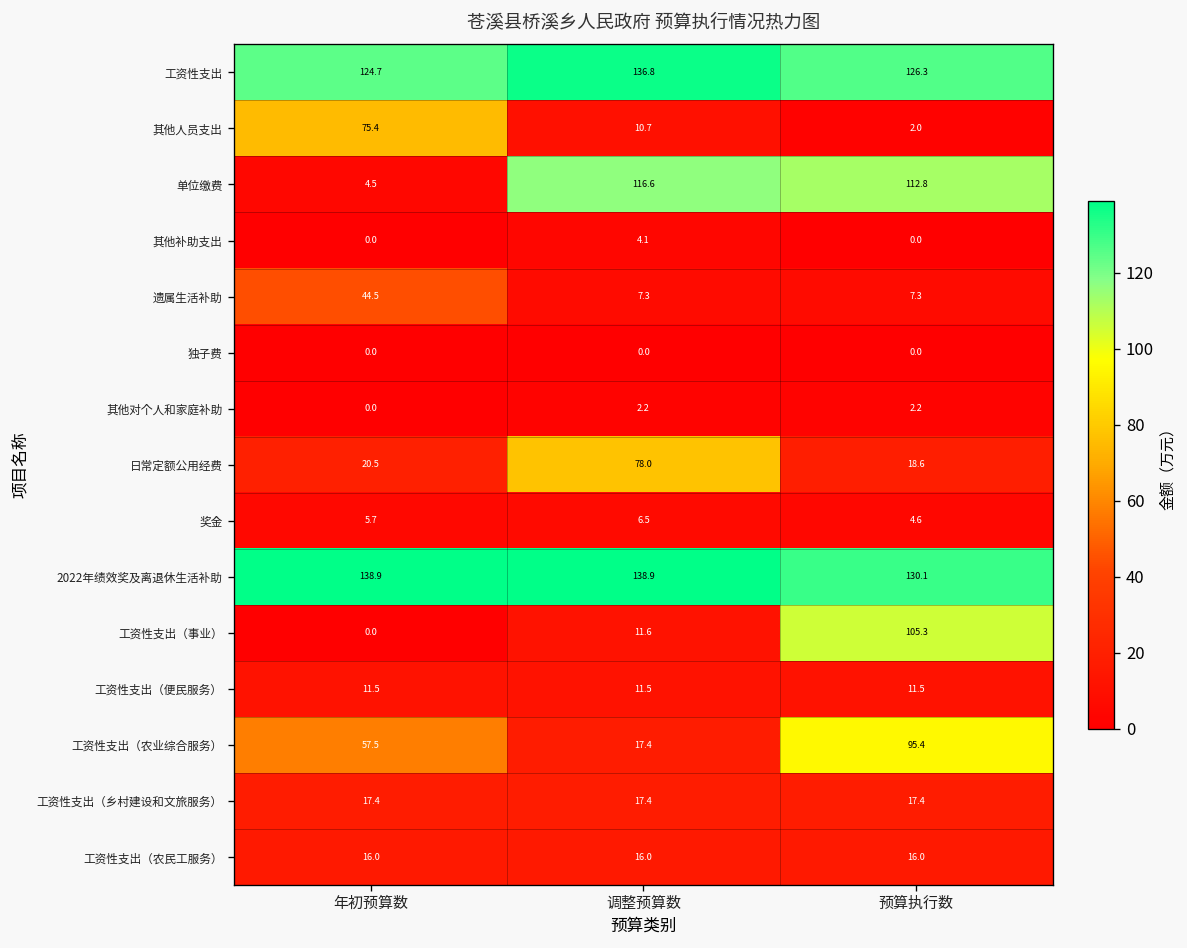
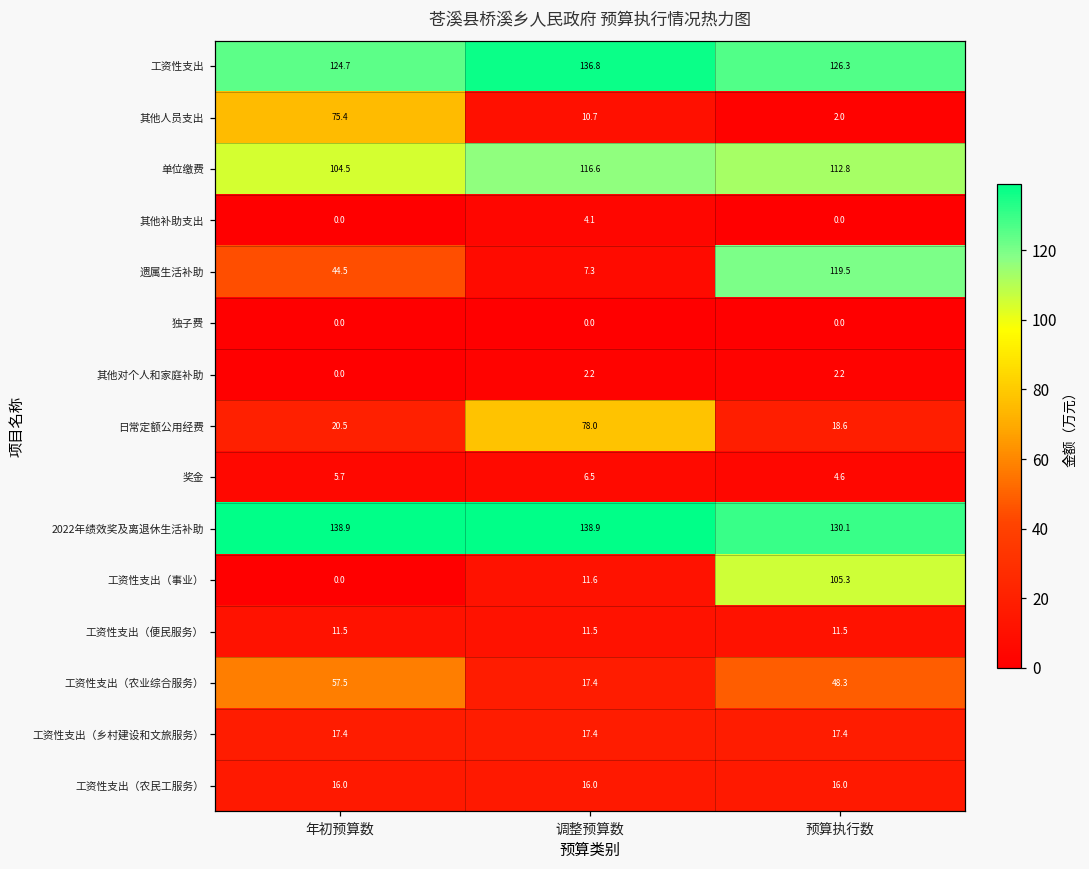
  {
    "工资性支出": {
      "年初预算数": 124.7,
      "调整预算数": 136.8,
      "预算执行数": 126.3
    },
    "其他人员支出": {
      "年初预算数": 75.4,
      "调整预算数": 10.7,
      "预算执行数": 2.0
    },
    "单位缴费": {
-     "年初预算数": 4.5,
+     "年初预算数": 104.5,
      "调整预算数": 116.6,
      "预算执行数": 112.8
    },
    "其他补助支出": {
      "年初预算数": 0.0,
      "调整预算数": 4.1,
      "预算执行数": 0.0
    },
    "遗属生活补助": {
      "年初预算数": 44.5,
      "调整预算数": 7.3,
-     "预算执行数": 7.3
+     "预算执行数": 119.5
    },
    "独子费": {
      "年初预算数": 0.0,
      "调整预算数": 0.0,
      "预算执行数": 0.0
    },
    "其他对个人和家庭补助": {
      "年初预算数": 0.0,
      "调整预算数": 2.2,
      "预算执行数": 2.2
    },
    "日常定额公用经费": {
      "年初预算数": 20.5,
      "调整预算数": 78.0,
      "预算执行数": 18.6
    },
    "奖金": {
      "年初预算数": 5.7,
      "调整预算数": 6.5,
      "预算执行数": 4.6
    },
    "2022年绩效奖及离退休生活补助": {
      "年初预算数": 138.9,
      "调整预算数": 138.9,
      "预算执行数": 130.1
    },
    "工资性支出（事业）": {
      "年初预算数": 0.0,
      "调整预算数": 11.6,
      "预算执行数": 105.3
    },
    "工资性支出（便民服务）": {
      "年初预算数": 11.5,
      "调整预算数": 11.5,
      "预算执行数": 11.5
    },
    "工资性支出（农业综合服务）": {
      "年初预算数": 57.5,
      "调整预算数": 17.4,
-     "预算执行数": 95.4
+     "预算执行数": 48.3
    },
    "工资性支出（乡村建设和文旅服务）": {
      "年初预算数": 17.4,
      "调整预算数": 17.4,
      "预算执行数": 17.4
    },
    "工资性支出（农民工服务）": {
      "年初预算数": 16.0,
      "调整预算数": 16.0,
      "预算执行数": 16.0
    }
  }
